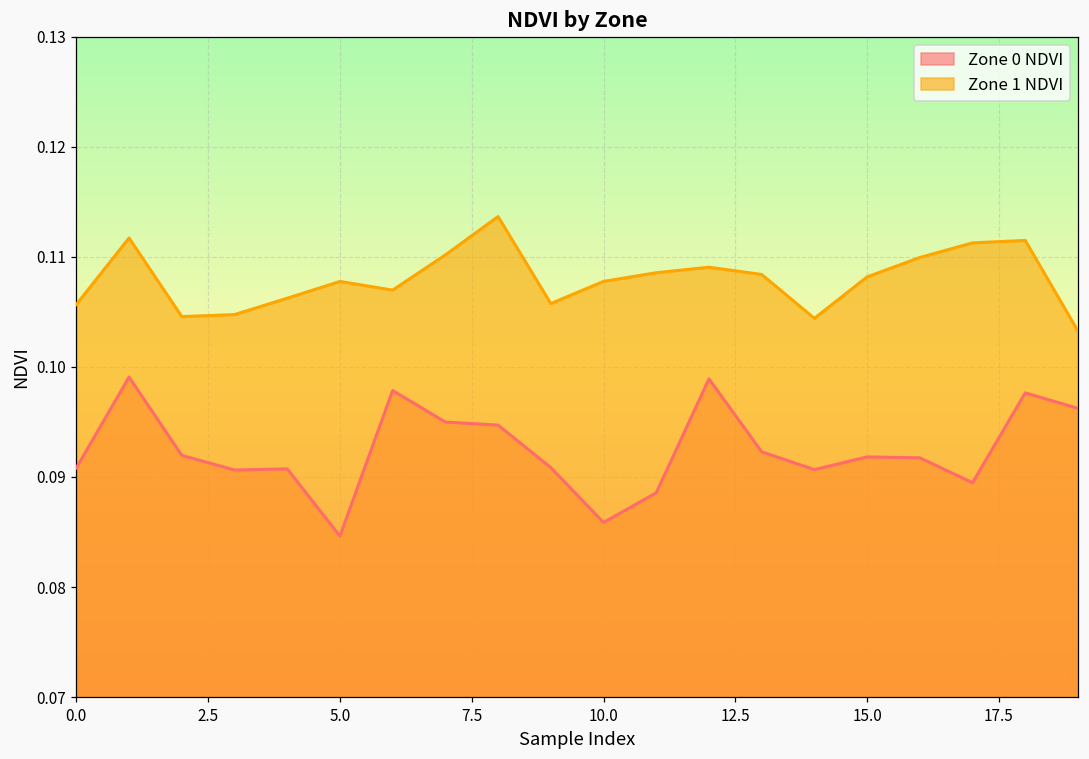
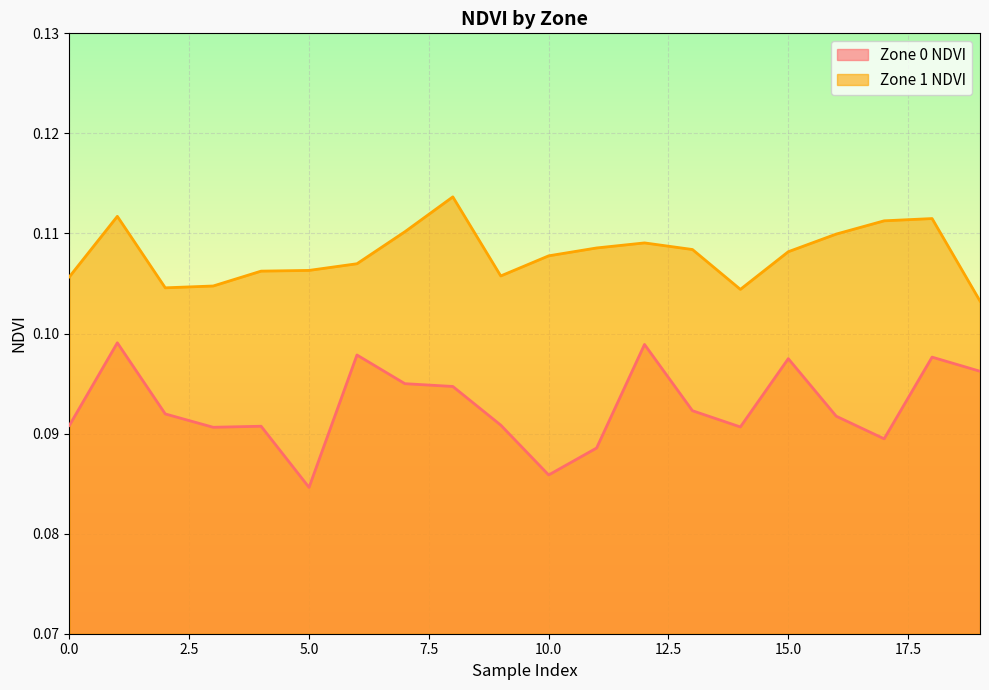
  {
    "Zone 0 NDVI": {
      "0.0": 0.0908,
      "5.0": 0.0846,
      "10.0": 0.0859,
-     "15.0": 0.0918
+     "15.0": 0.0975
    },
    "Zone 1 NDVI": {
      "0.0": 0.1057,
-     "5.0": 0.1078,
+     "5.0": 0.1063,
      "10.0": 0.1078,
      "15.0": 0.1082
    }
  }
